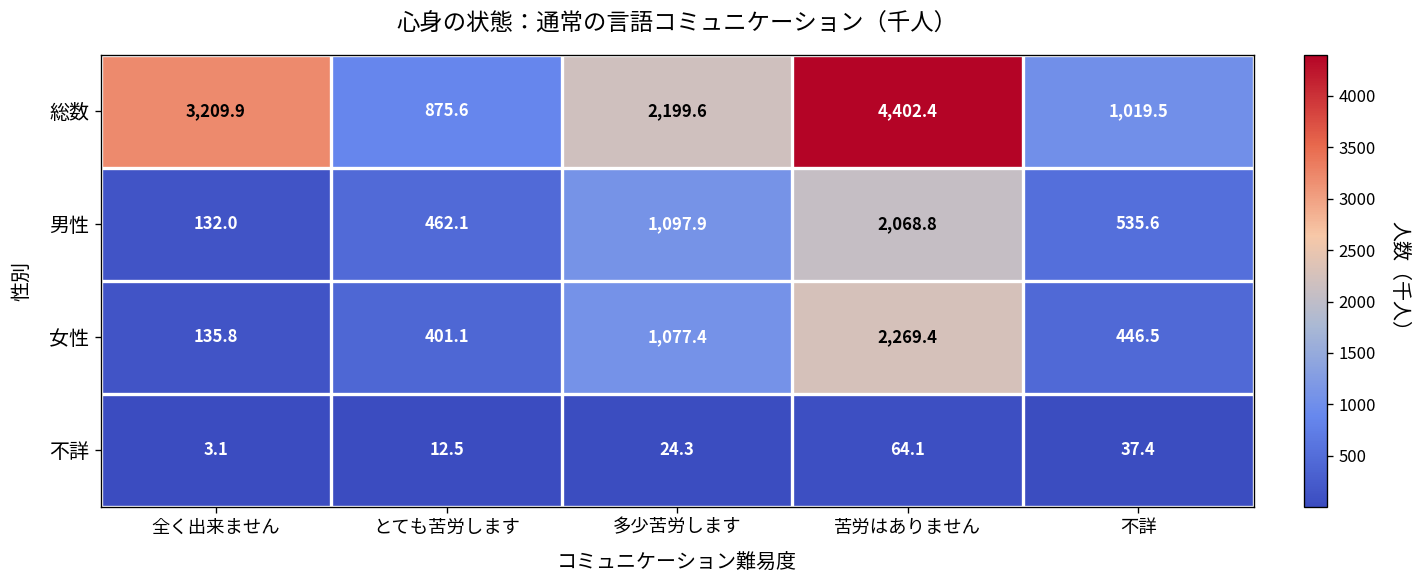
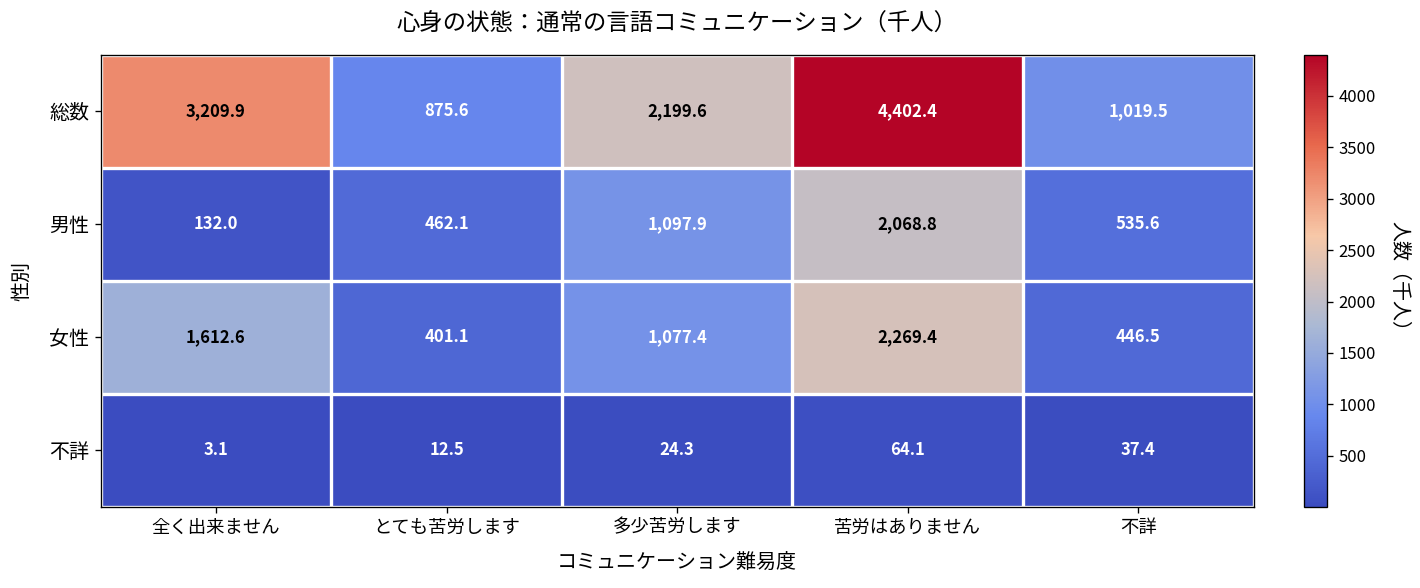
  {
    "総数": {
      "全く出来ません": "3,209.9",
      "とても苦労します": "875.6",
      "多少苦労します": "2,199.6",
      "苦労はありません": "4,402.4",
      "不詳": "1,019.5"
    },
    "男性": {
      "全く出来ません": "132.0",
      "とても苦労します": "462.1",
      "多少苦労します": "1,097.9",
      "苦労はありません": "2,068.8",
      "不詳": "535.6"
    },
    "女性": {
-     "全く出来ません": "135.8",
+     "全く出来ません": "1,612.6",
      "とても苦労します": "401.1",
      "多少苦労します": "1,077.4",
      "苦労はありません": "2,269.4",
      "不詳": "446.5"
    },
    "不詳": {
      "全く出来ません": "3.1",
      "とても苦労します": "12.5",
      "多少苦労します": "24.3",
      "苦労はありません": "64.1",
      "不詳": "37.4"
    }
  }
